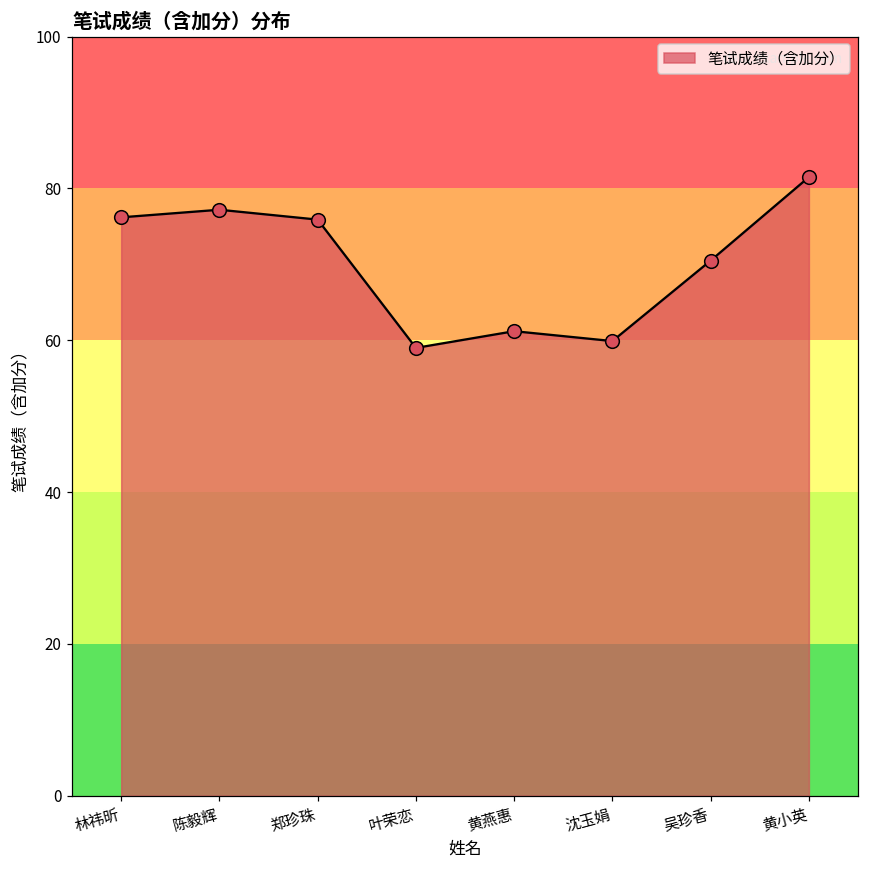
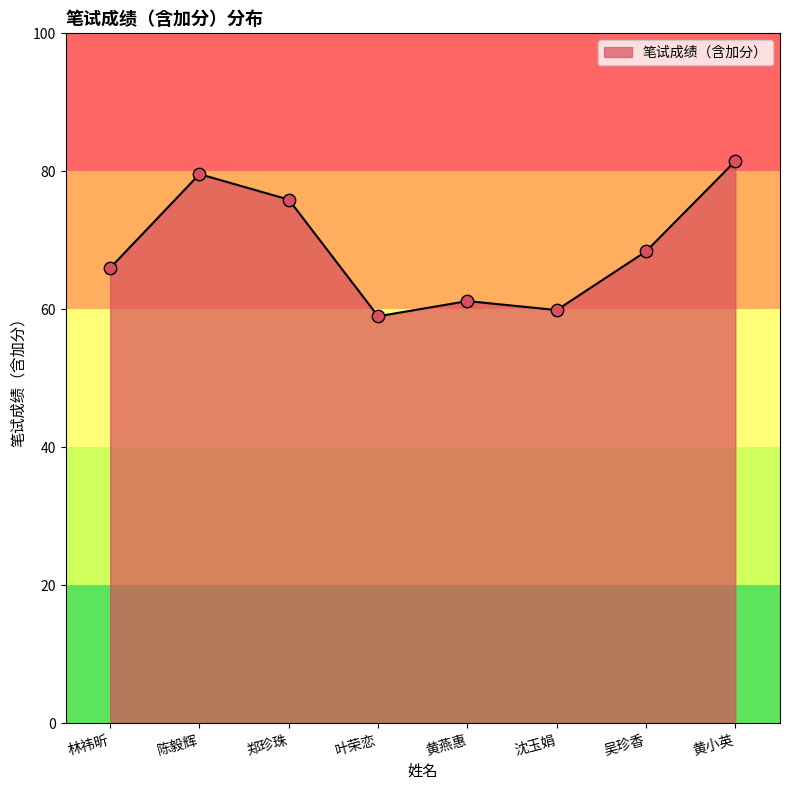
  {
-   "林祎昕": 76,
-   "陈毅辉": 77,
+   "林祎昕": 66,
+   "陈毅辉": 80,
    "郑珍珠": 76,
    "叶荣恋": 59,
    "黄燕惠": 61,
    "沈玉娟": 60,
-   "吴珍香": 71,
+   "吴珍香": 68,
    "黄小英": 82
  }
